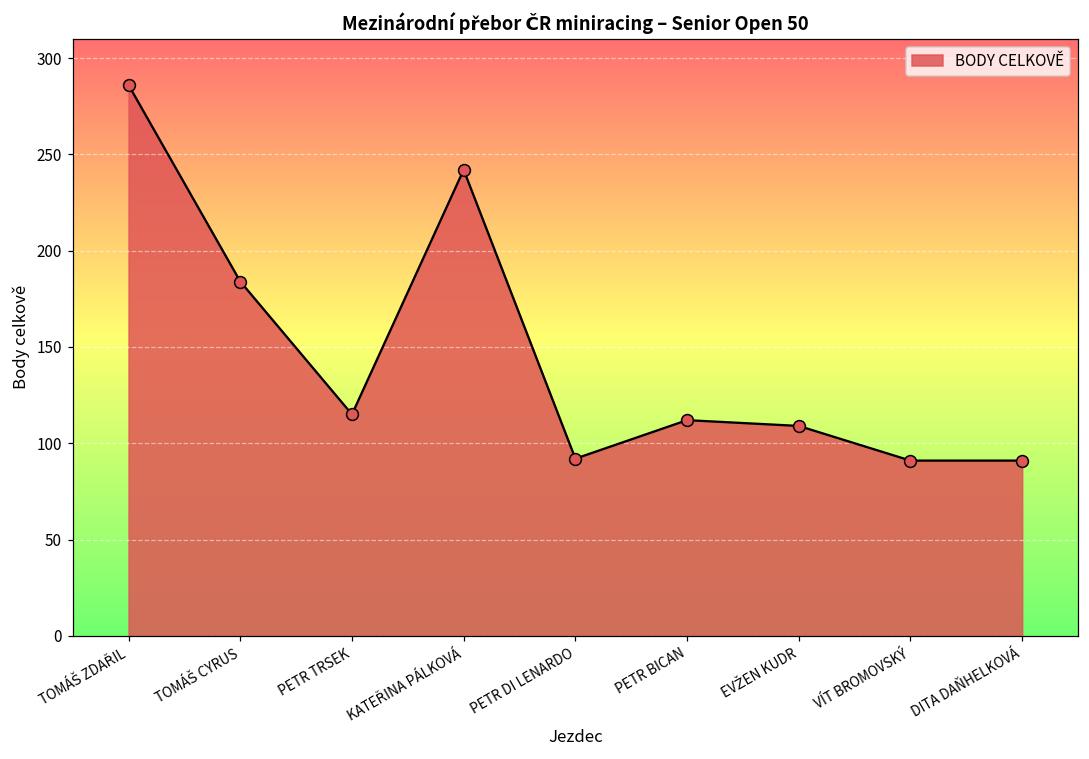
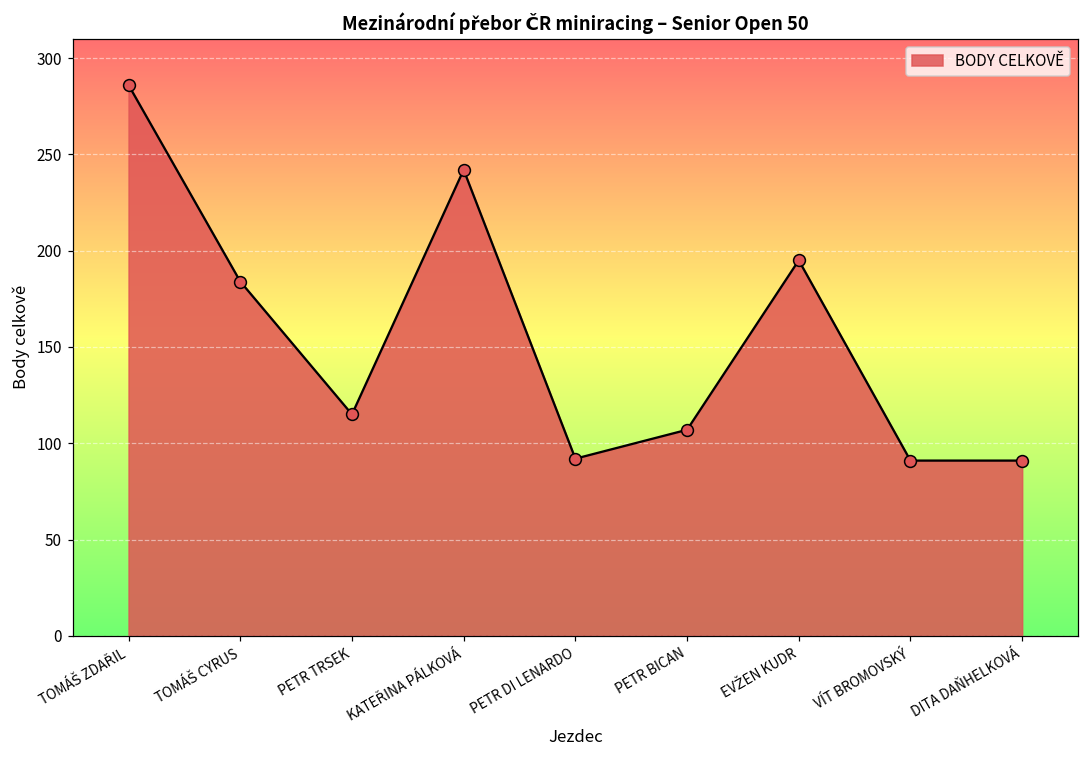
  {
    "TOMÁŠ ZDAŘIL": 286,
    "TOMÁŠ CYRUS": 184,
    "PETR TRSEK": 115,
    "KATEŘINA PÁLKOVÁ": 242,
    "PETR DI LENARDO": 92,
-   "PETR BICAN": 112,
-   "EVŽEN KUDR": 109,
+   "PETR BICAN": 107,
+   "EVŽEN KUDR": 195,
    "VÍT BROMOVSKÝ": 91,
    "DITA DAŇHELKOVÁ": 91
  }
